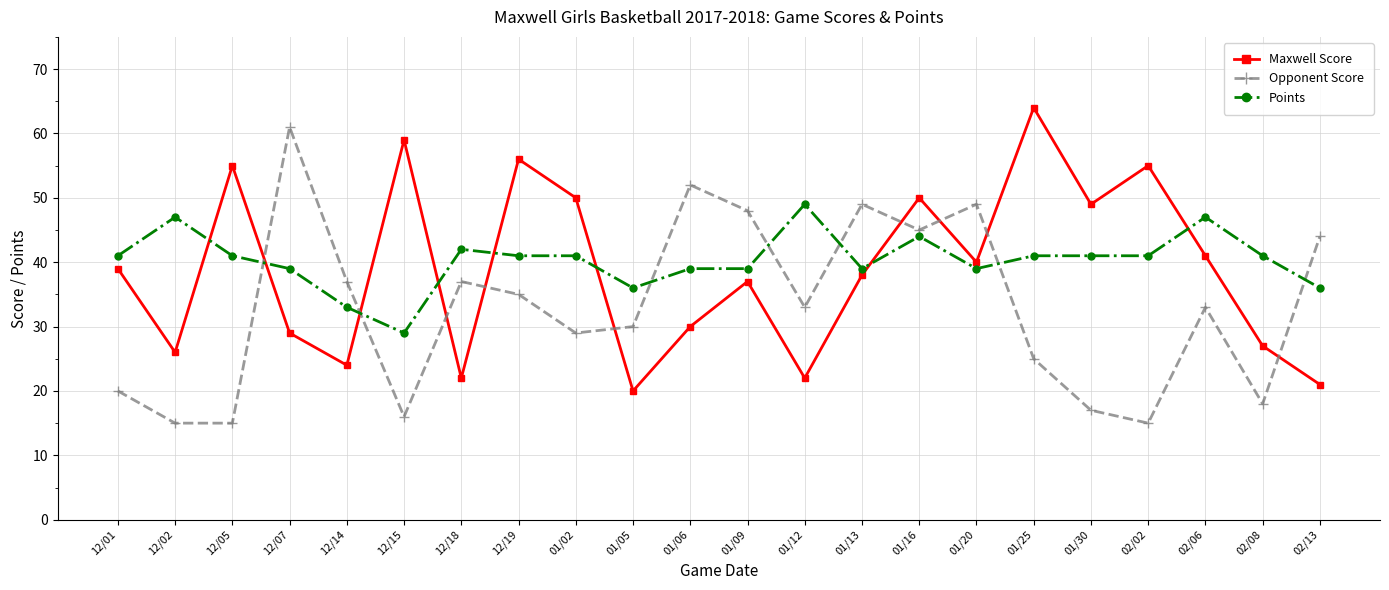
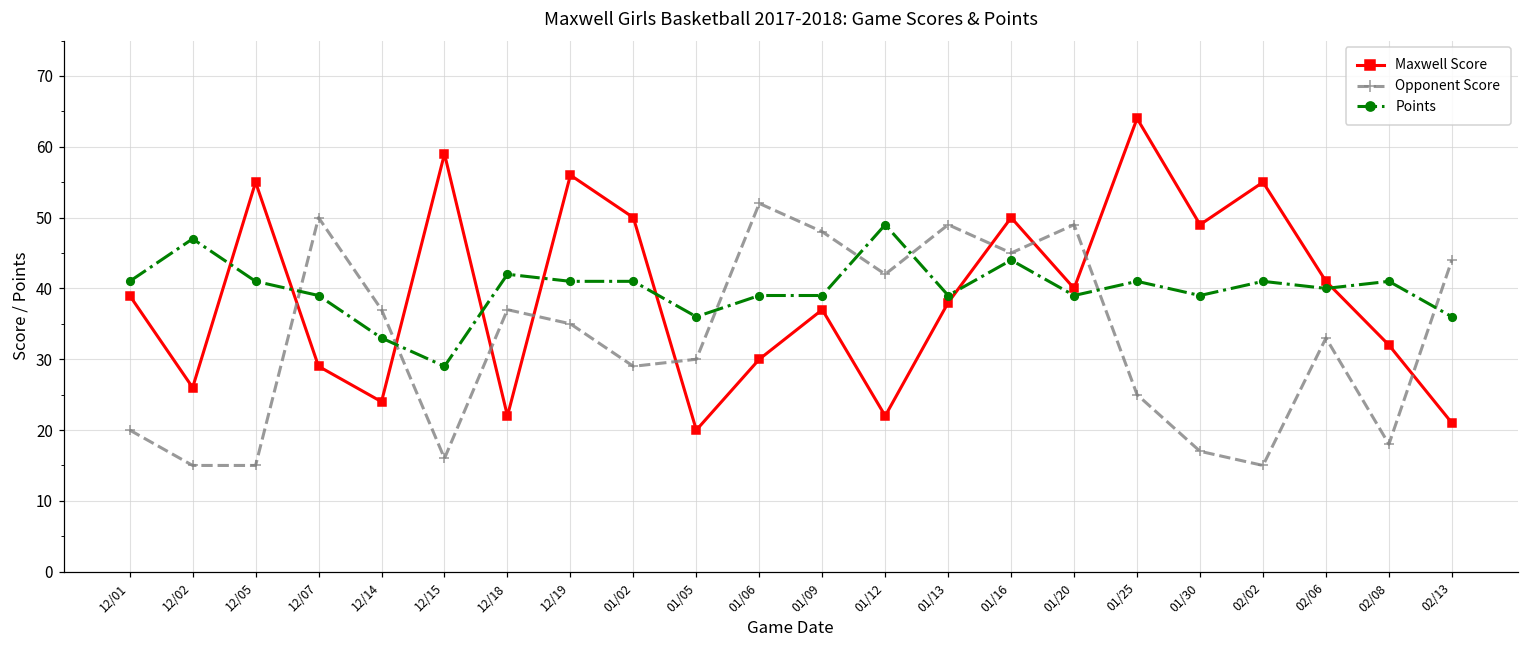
  {
    "Maxwell Score": {
      "12/01": 39,
      "12/02": 26,
      "12/05": 55,
      "12/07": 29,
      "12/14": 24,
      "12/15": 59,
      "12/18": 22,
      "12/19": 56,
      "01/02": 50,
      "01/05": 20,
      "01/06": 30,
      "01/09": 37,
      "01/12": 22,
      "01/13": 38,
      "01/16": 50,
      "01/20": 40,
      "01/25": 64,
      "01/30": 49,
      "02/02": 55,
      "02/06": 41,
-     "02/08": 27,
+     "02/08": 32,
      "02/13": 21
    },
    "Opponent Score": {
      "12/01": 20,
      "12/02": 15,
      "12/05": 15,
-     "12/07": 61,
+     "12/07": 50,
      "12/14": 37,
      "12/15": 16,
      "12/18": 37,
      "12/19": 35,
      "01/02": 29,
      "01/05": 30,
      "01/06": 52,
      "01/09": 48,
-     "01/12": 33,
+     "01/12": 42,
      "01/13": 49,
      "01/16": 45,
      "01/20": 49,
      "01/25": 25,
      "01/30": 17,
      "02/02": 15,
      "02/06": 33,
      "02/08": 18,
      "02/13": 44
    },
    "Points": {
      "12/01": 41,
      "12/02": 47,
      "12/05": 41,
      "12/07": 39,
      "12/14": 33,
      "12/15": 29,
      "12/18": 42,
      "12/19": 41,
      "01/02": 41,
      "01/05": 36,
      "01/06": 39,
      "01/09": 39,
      "01/12": 49,
      "01/13": 39,
      "01/16": 44,
      "01/20": 39,
      "01/25": 41,
-     "01/30": 41,
+     "01/30": 39,
      "02/02": 41,
-     "02/06": 47,
+     "02/06": 40,
      "02/08": 41,
      "02/13": 36
    }
  }
